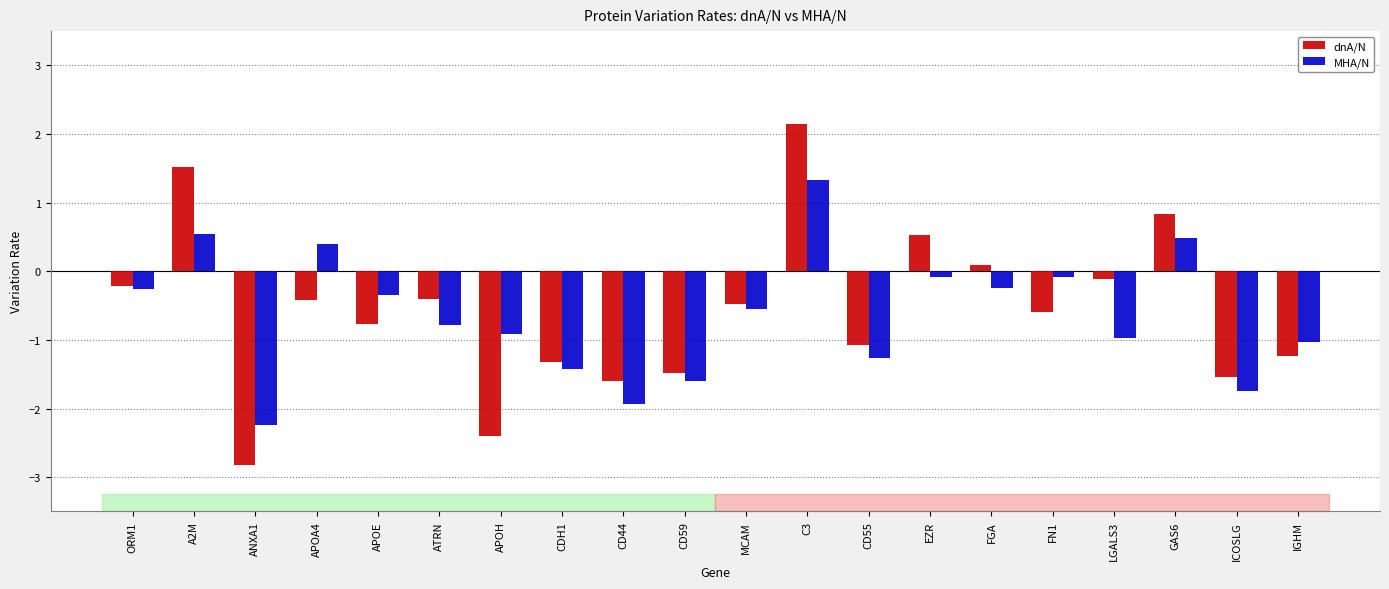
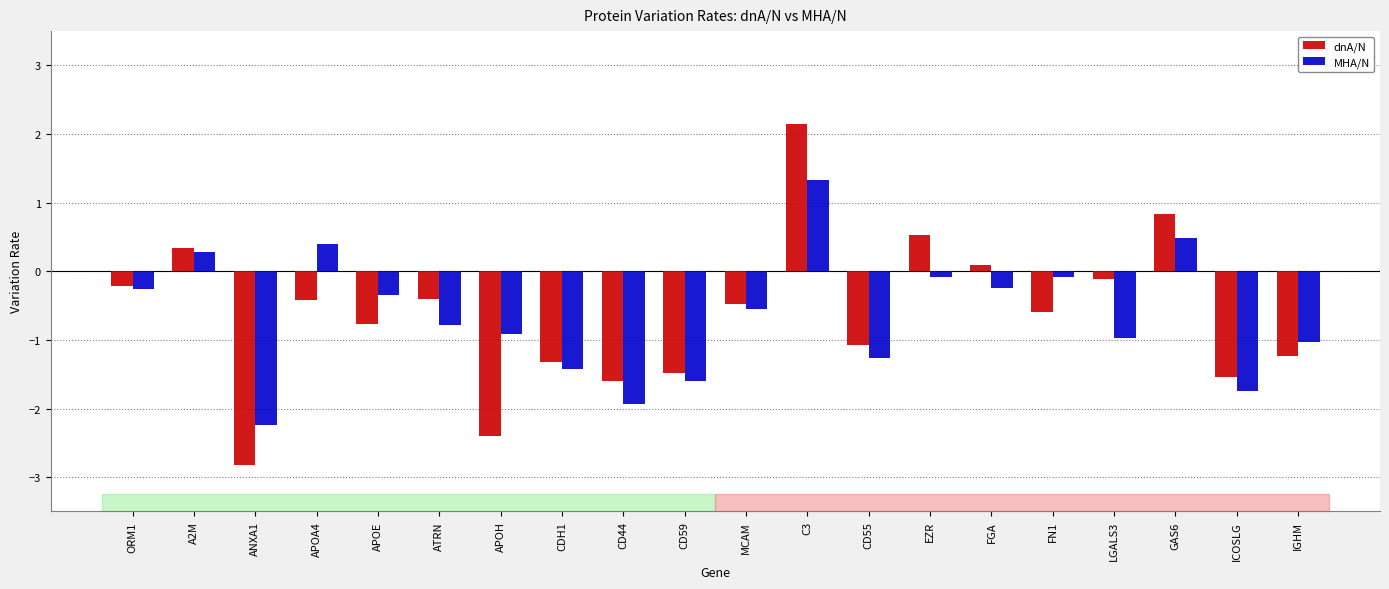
  {
    "dnA/N": {
      "ORM1": -0.2,
-     "A2M": 1.5,
+     "A2M": 0.3,
      "ANXA1": -2.8,
      "APOA4": -0.4,
      "APOE": -0.8,
      "ATRN": -0.4,
      "APOH": -2.4,
      "CDH1": -1.3,
      "CD44": -1.6,
      "CD59": -1.5,
      "MCAM": -0.5,
      "C3": 2.2,
      "CD55": -1.1,
      "EZR": 0.5,
      "FGA": 0.1,
      "FN1": -0.6,
      "LGALS3": -0.1,
      "GAS6": 0.8,
      "ICOSLG": -1.5,
      "IGHM": -1.2
    },
    "MHA/N": {
      "ORM1": -0.3,
-     "A2M": 0.5,
+     "A2M": 0.3,
      "ANXA1": -2.2,
      "APOA4": 0.4,
      "APOE": -0.3,
      "ATRN": -0.8,
      "APOH": -0.9,
      "CDH1": -1.4,
      "CD44": -1.9,
      "CD59": -1.6,
      "MCAM": -0.5,
      "C3": 1.3,
      "CD55": -1.3,
      "EZR": -0.1,
      "FGA": -0.2,
      "FN1": -0.1,
      "LGALS3": -1.0,
      "GAS6": 0.5,
      "ICOSLG": -1.7,
      "IGHM": -1.0
    }
  }
